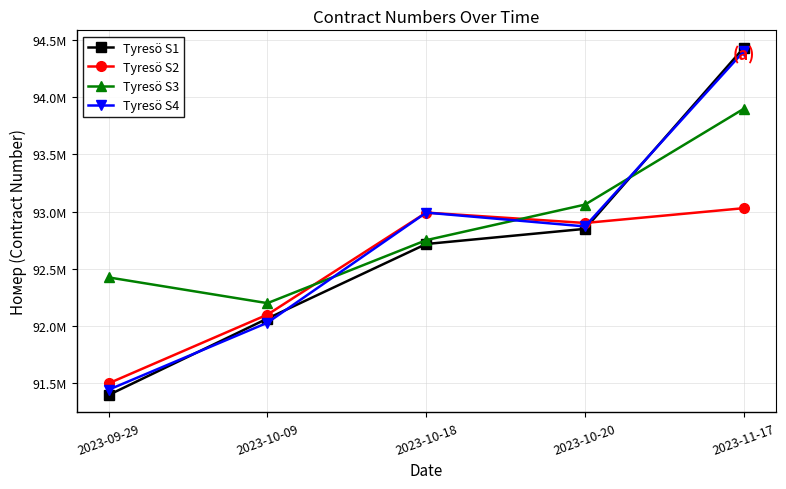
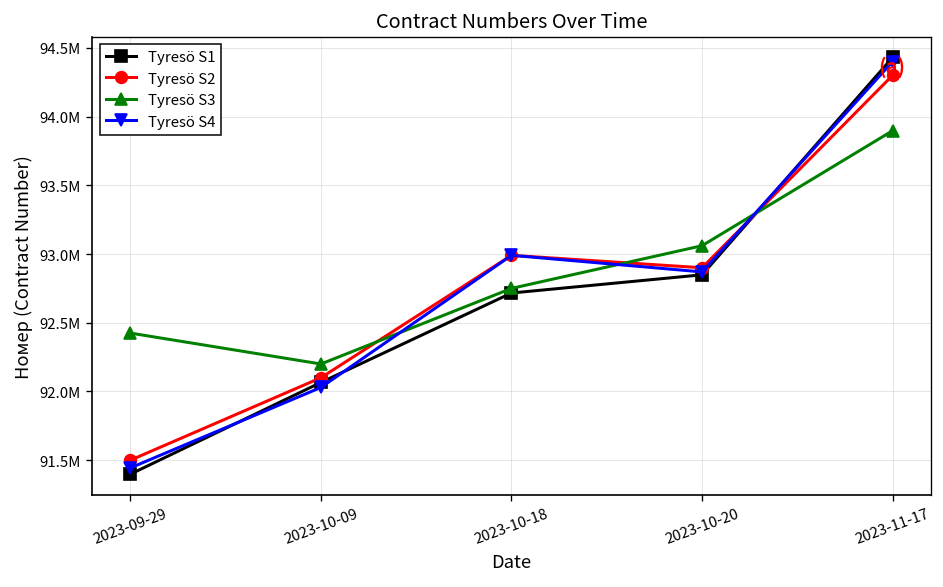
  {
    "Tyresö S1": {
      "2023-09-29": 91400000,
      "2023-10-09": 92070000,
      "2023-10-18": 92720000,
      "2023-11-17": 94430000
    },
    "Tyresö S2": {
      "2023-09-29": 91500000,
      "2023-10-09": 92100000,
      "2023-10-20": 92900000,
-     "2023-11-17": 93030000
+     "2023-11-17": 94300000
    },
    "Tyresö S3": {
      "2023-09-29": 92420000,
      "2023-10-09": 92200000,
      "2023-10-18": 92750000,
      "2023-10-20": 93060000,
      "2023-11-17": 93900000
    },
    "Tyresö S4": {
      "2023-09-29": 91440000,
      "2023-10-09": 92030000,
      "2023-11-17": 94400000
    }
  }
